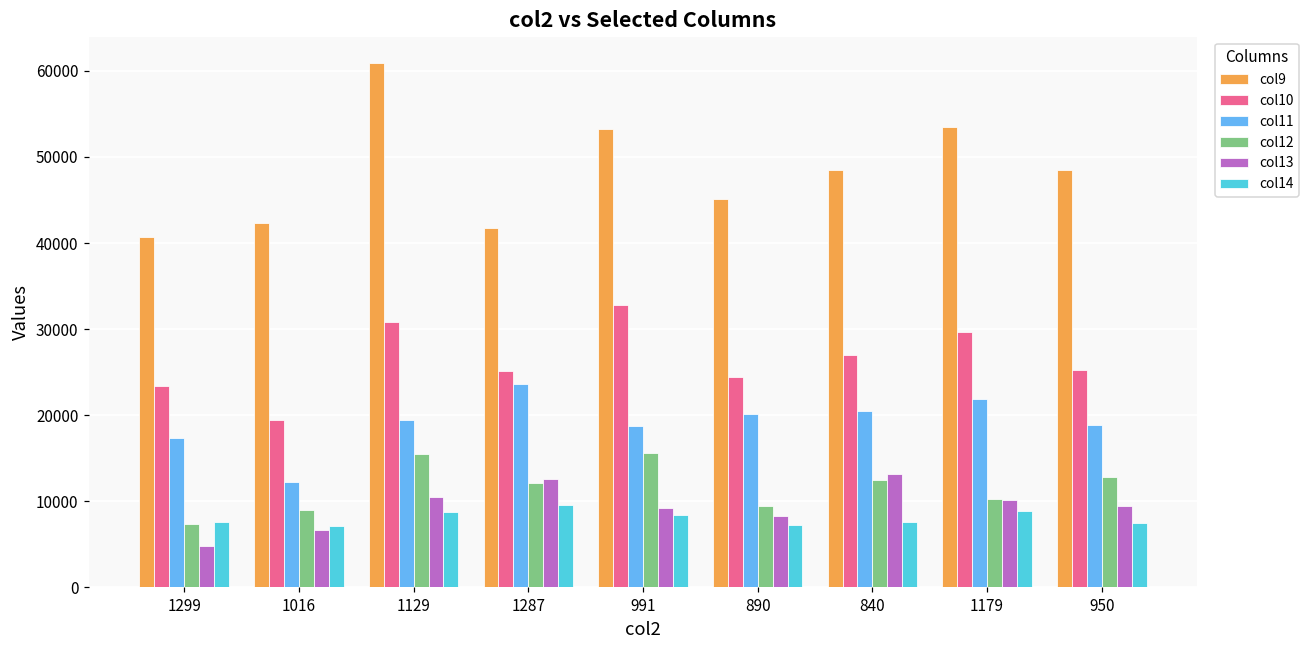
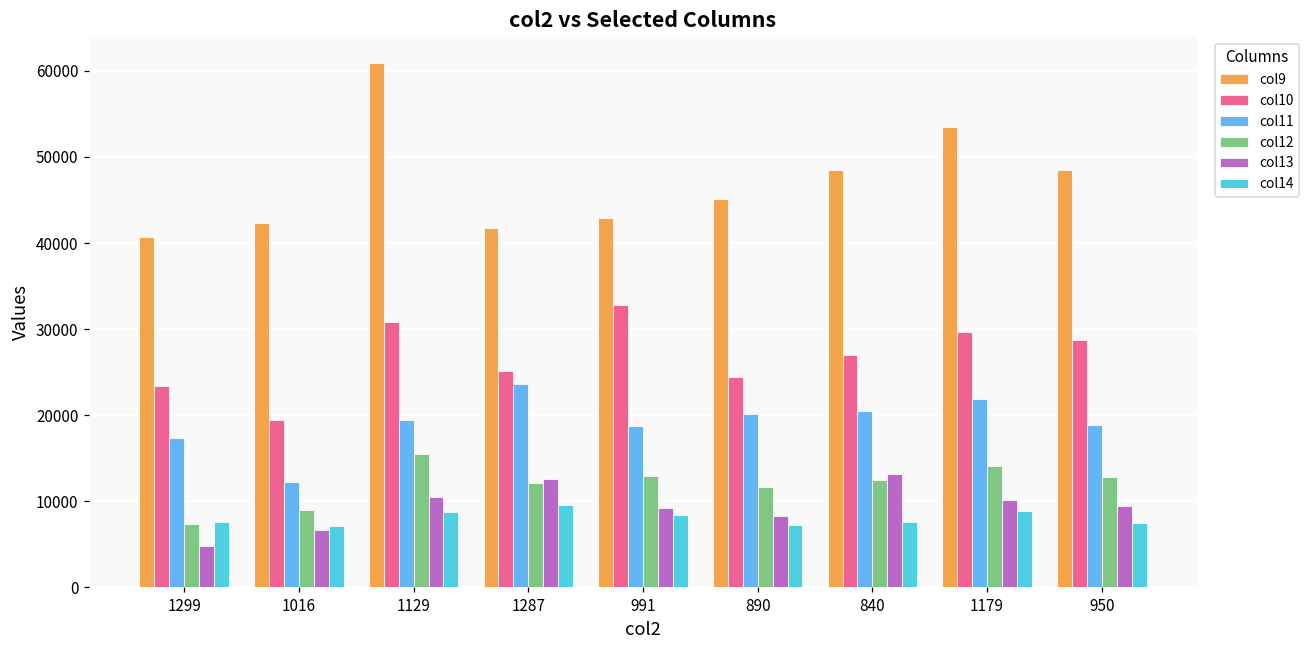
  {
    "col9": {
      "1299": 41000,
      "1016": 42000,
      "1129": 61000,
      "1287": 42000,
-     "991": 53000,
+     "991": 43000,
      "890": 45000,
      "840": 48000,
      "1179": 53000,
      "950": 48000
    },
    "col10": {
      "1299": 23000,
      "1016": 19000,
      "1129": 31000,
      "1287": 25000,
      "991": 33000,
      "890": 24000,
      "840": 27000,
      "1179": 30000,
-     "950": 25000
+     "950": 29000
    },
    "col12": {
      "1299": 7000,
      "1016": 9000,
      "1129": 15000,
      "1287": 12000,
-     "991": 16000,
-     "890": 9000,
+     "991": 13000,
+     "890": 12000,
      "840": 12000,
-     "1179": 10000,
+     "1179": 14000,
      "950": 13000
    },
    "col13": {
      "1299": 5000,
      "1016": 7000,
      "1129": 10000,
      "1287": 13000,
      "991": 9000,
      "890": 8000,
      "840": 13000,
      "1179": 10000,
      "950": 9000
    }
  }
